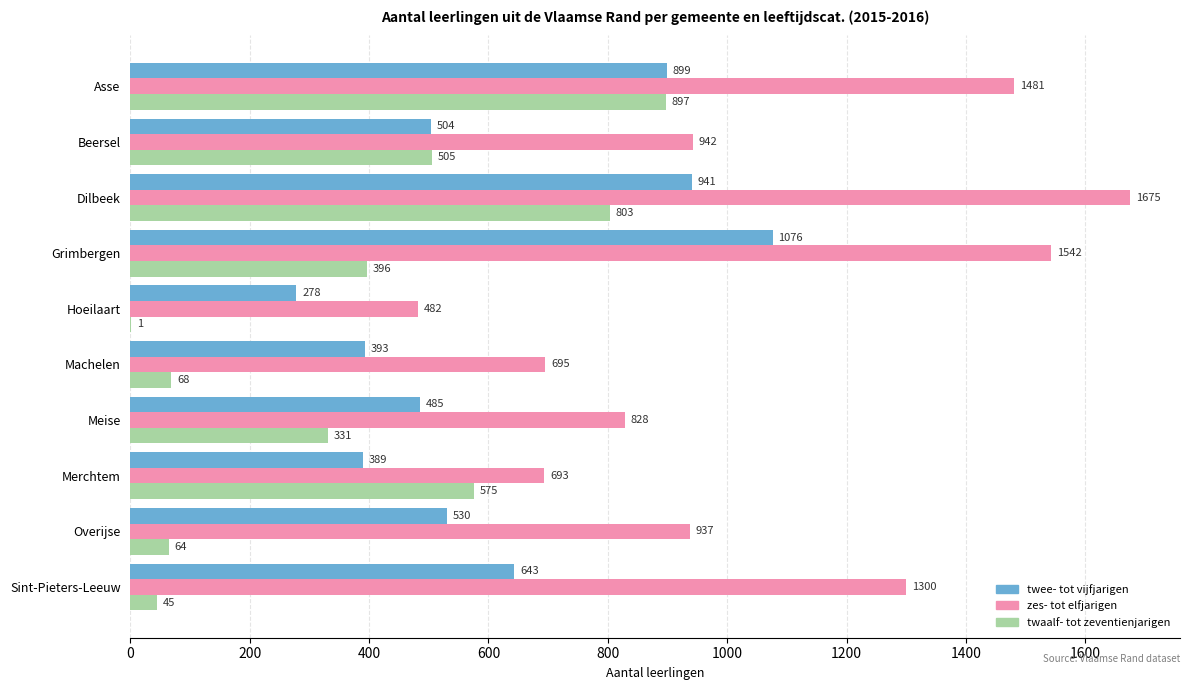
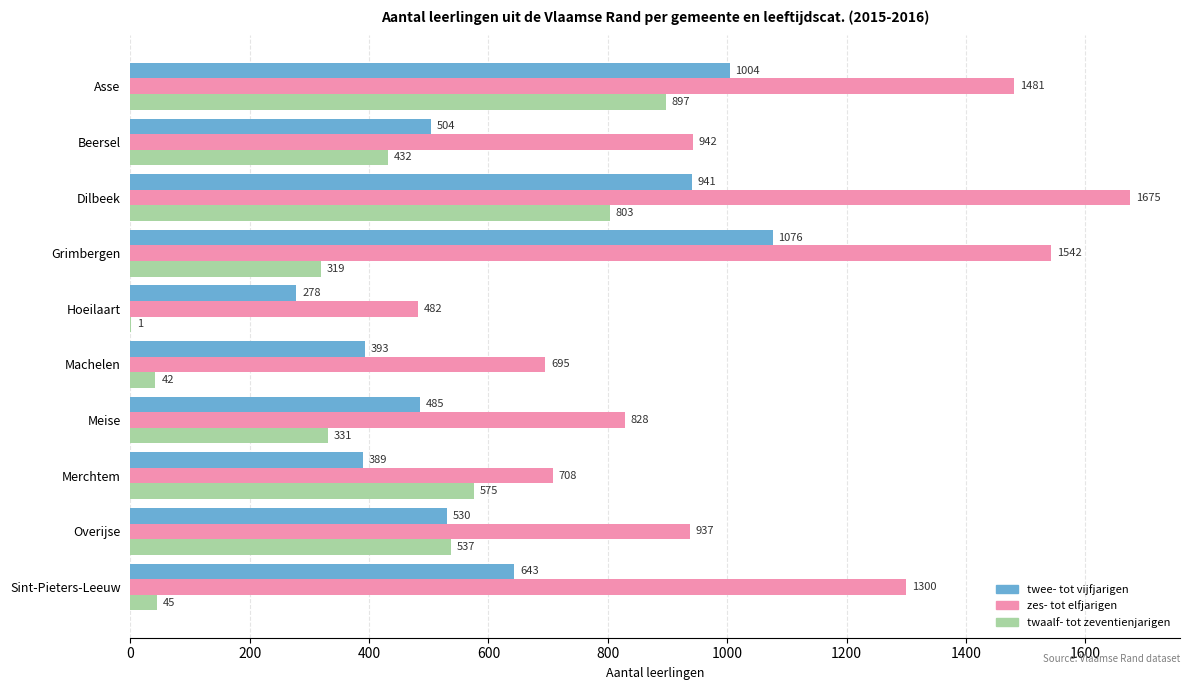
  {
    "twee- tot vijfjarigen": {
-     "Asse": 899,
+     "Asse": 1004,
      "Beersel": 504,
      "Dilbeek": 941,
      "Grimbergen": 1076,
      "Hoeilaart": 278,
      "Machelen": 393,
      "Meise": 485,
      "Merchtem": 389,
      "Overijse": 530,
      "Sint-Pieters-Leeuw": 643
    },
    "zes- tot elfjarigen": {
      "Asse": 1481,
      "Beersel": 942,
      "Dilbeek": 1675,
      "Grimbergen": 1542,
      "Hoeilaart": 482,
      "Machelen": 695,
      "Meise": 828,
-     "Merchtem": 693,
+     "Merchtem": 708,
      "Overijse": 937,
      "Sint-Pieters-Leeuw": 1300
    },
    "twaalf- tot zeventienjarigen": {
      "Asse": 897,
-     "Beersel": 505,
+     "Beersel": 432,
      "Dilbeek": 803,
-     "Grimbergen": 396,
+     "Grimbergen": 319,
      "Hoeilaart": 1,
-     "Machelen": 68,
+     "Machelen": 42,
      "Meise": 331,
      "Merchtem": 575,
-     "Overijse": 64,
+     "Overijse": 537,
      "Sint-Pieters-Leeuw": 45
    }
  }
